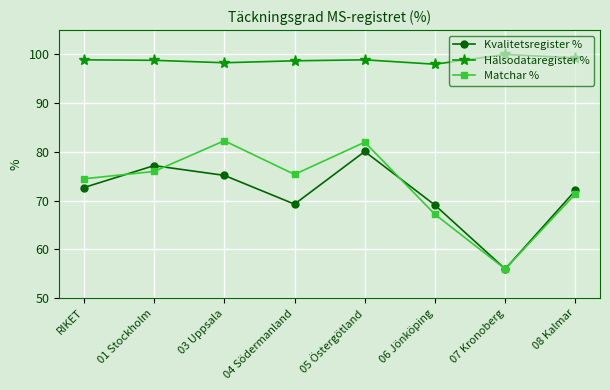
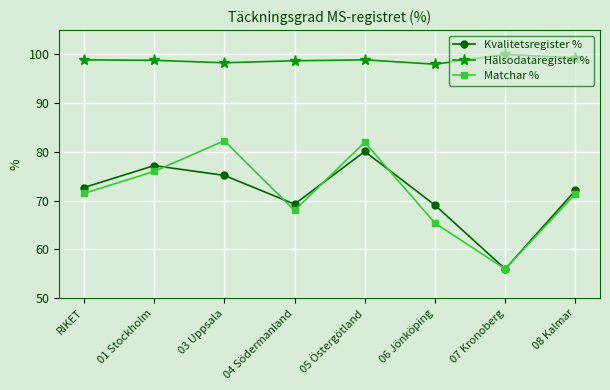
  {
    "Matchar %": {
-     "RIKET": 75,
+     "RIKET": 72,
      "01 Stockholm": 76,
      "03 Uppsala": 82,
-     "04 Södermanland": 75,
+     "04 Södermanland": 68,
      "05 Östergötland": 82,
-     "06 Jönköping": 67,
+     "06 Jönköping": 65,
      "08 Kalmar": 71
    }
  }
